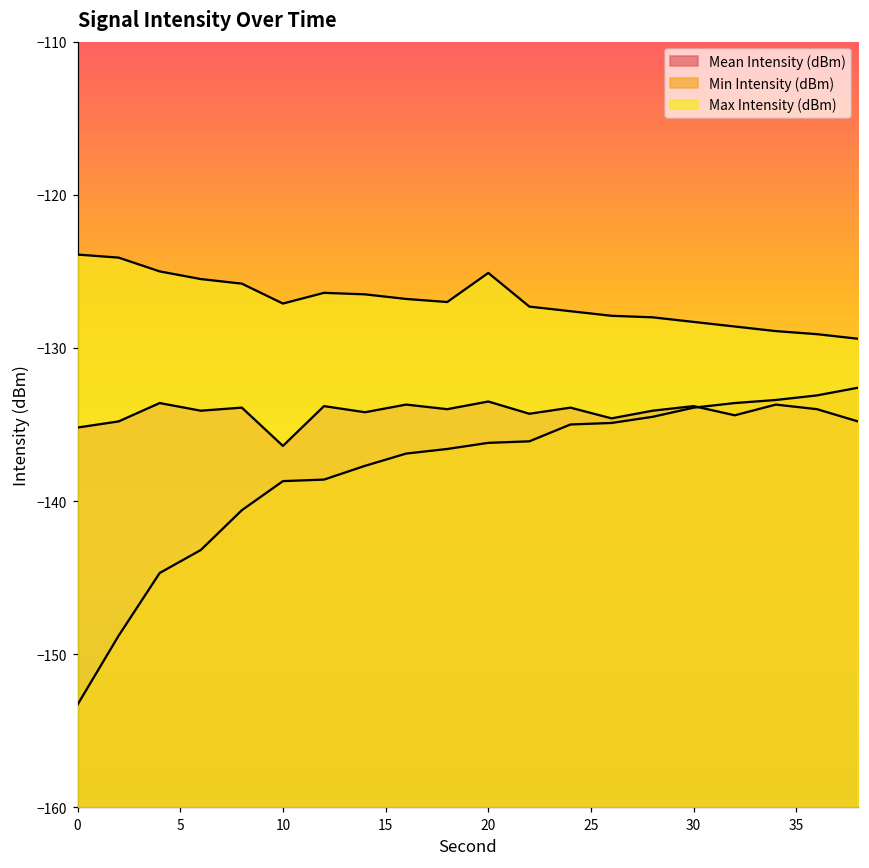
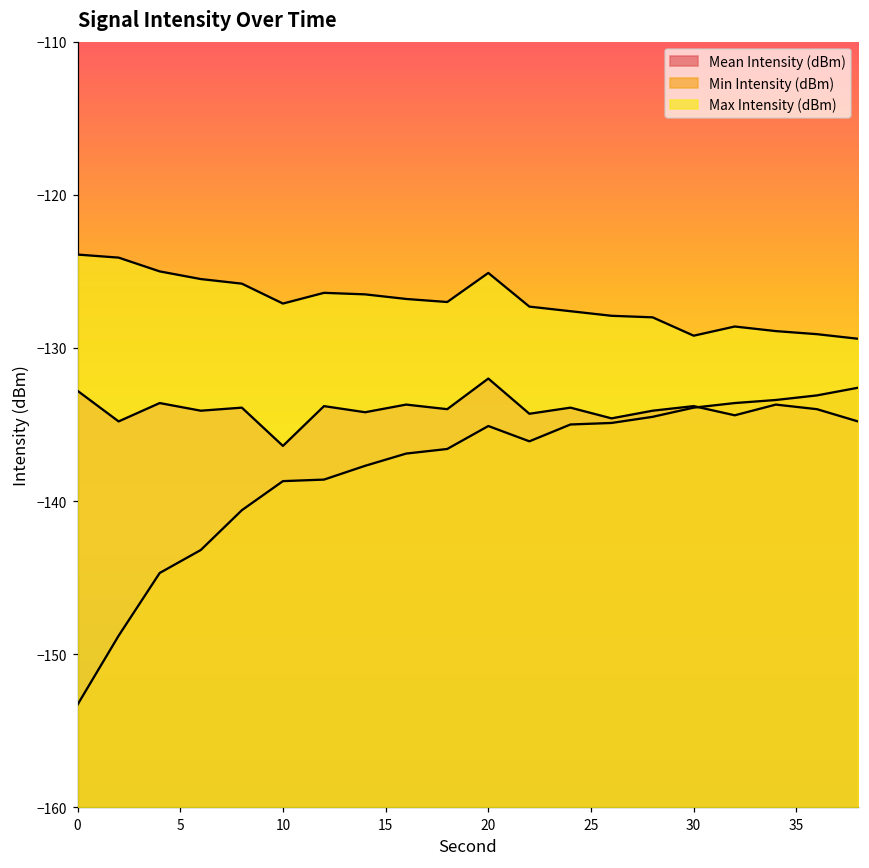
  {
    "Mean Intensity (dBm)": {
-     "0": -135.2,
+     "0": -132.8,
      "10": -136.4,
-     "20": -133.5
+     "20": -132.0
    },
    "Min Intensity (dBm)": {
      "0": -153.3,
      "10": -138.7,
-     "20": -136.2
+     "20": -135.1
    },
    "Max Intensity (dBm)": {
      "0": -123.9,
      "10": -127.1,
      "20": -125.1,
-     "30": -128.3
+     "30": -129.2
    }
  }
